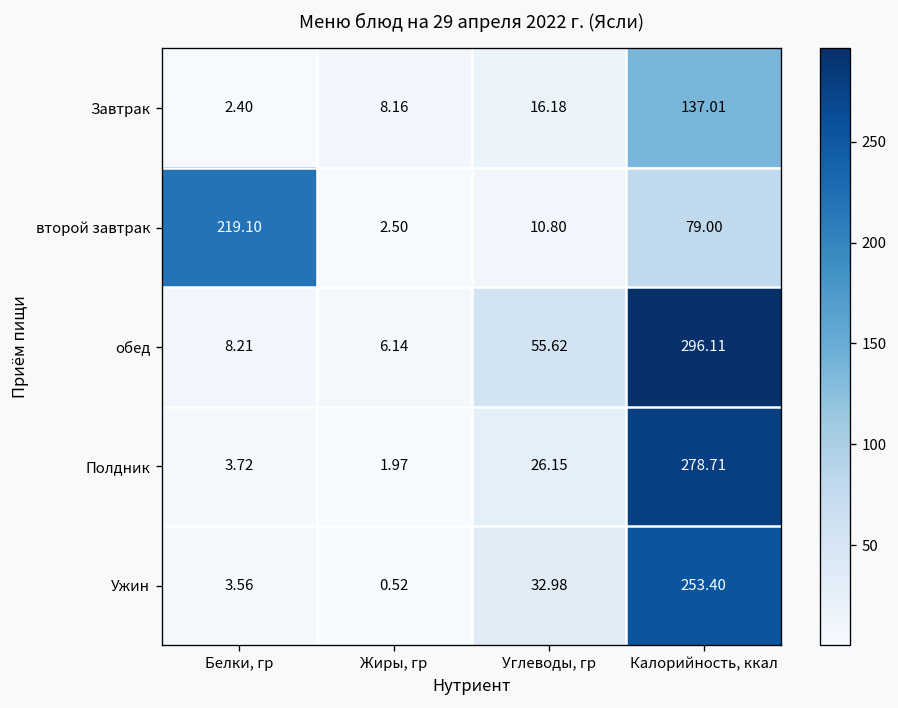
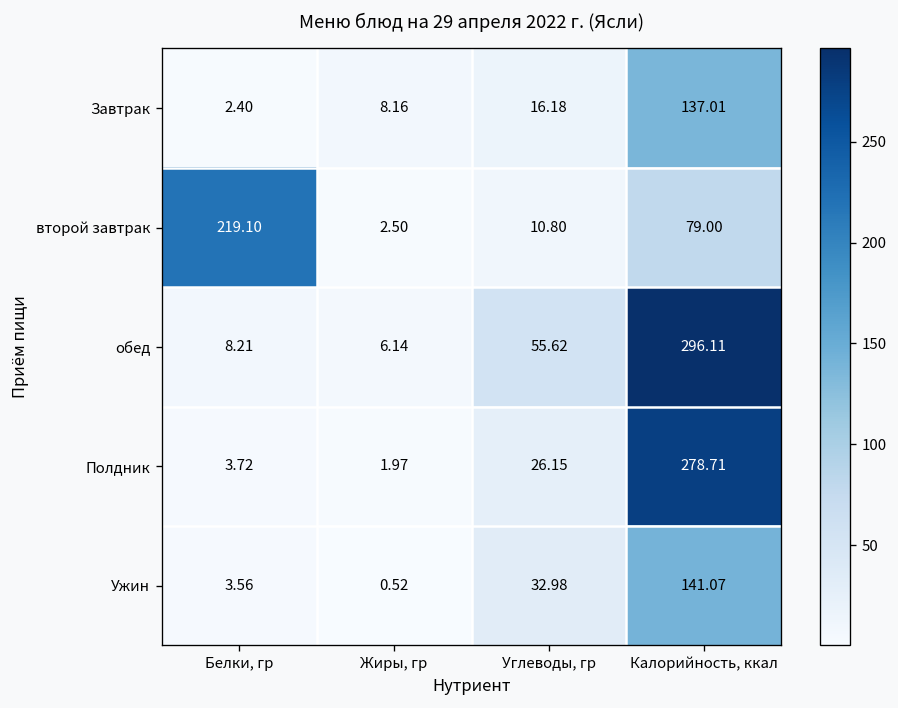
  {
    "Завтрак": {
      "Белки, гр": 2.40,
      "Жиры, гр": 8.16,
      "Углеводы, гр": 16.18,
      "Калорийность, ккал": 137.01
    },
    "второй завтрак": {
      "Белки, гр": 219.10,
      "Жиры, гр": 2.50,
      "Углеводы, гр": 10.80,
      "Калорийность, ккал": 79.00
    },
    "обед": {
      "Белки, гр": 8.21,
      "Жиры, гр": 6.14,
      "Углеводы, гр": 55.62,
      "Калорийность, ккал": 296.11
    },
    "Полдник": {
      "Белки, гр": 3.72,
      "Жиры, гр": 1.97,
      "Углеводы, гр": 26.15,
      "Калорийность, ккал": 278.71
    },
    "Ужин": {
      "Белки, гр": 3.56,
      "Жиры, гр": 0.52,
      "Углеводы, гр": 32.98,
-     "Калорийность, ккал": 253.40
+     "Калорийность, ккал": 141.07
    }
  }
